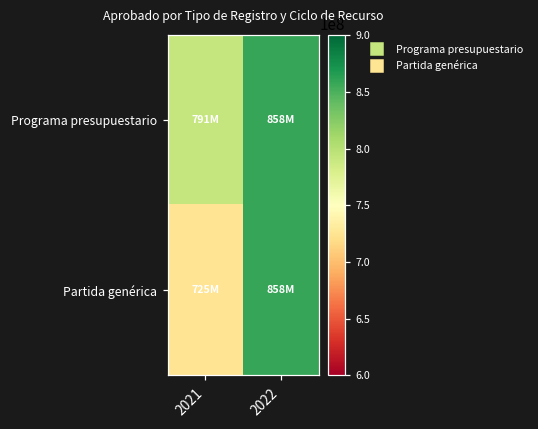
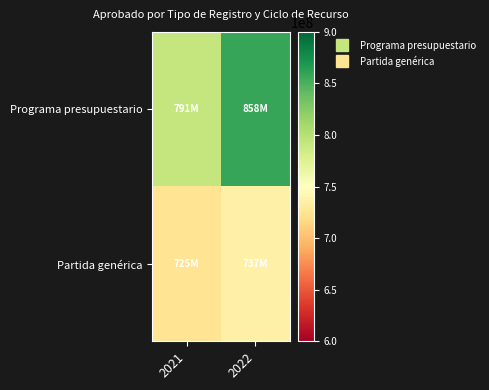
  {
    "Programa presupuestario": {
      "2021": "791M",
      "2022": "858M"
    },
    "Partida genérica": {
      "2021": "725M",
-     "2022": "858M"
+     "2022": "737M"
    }
  }
